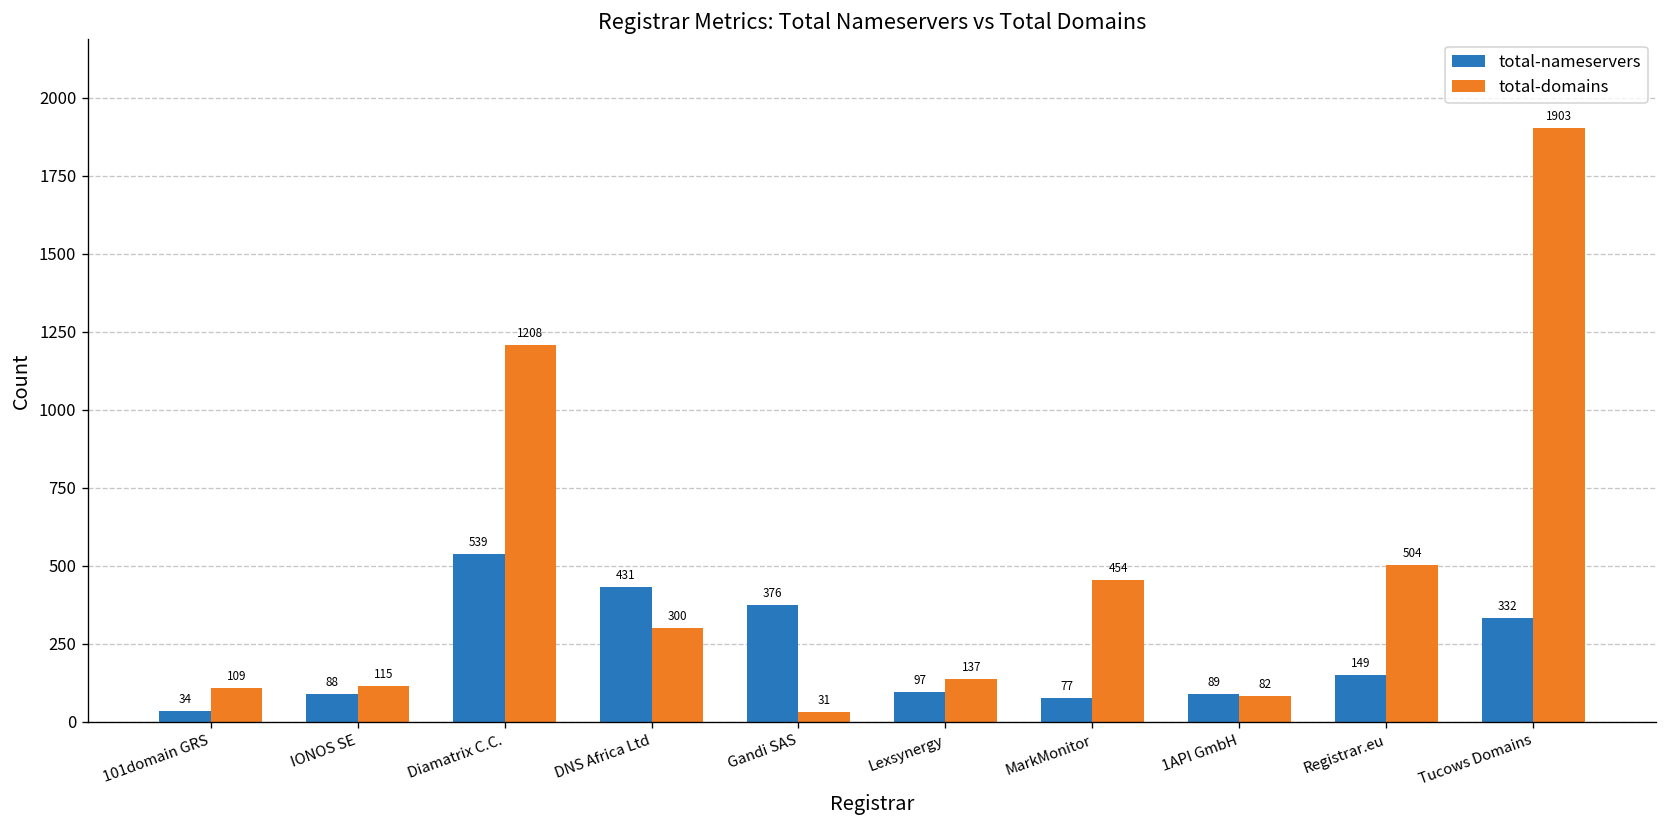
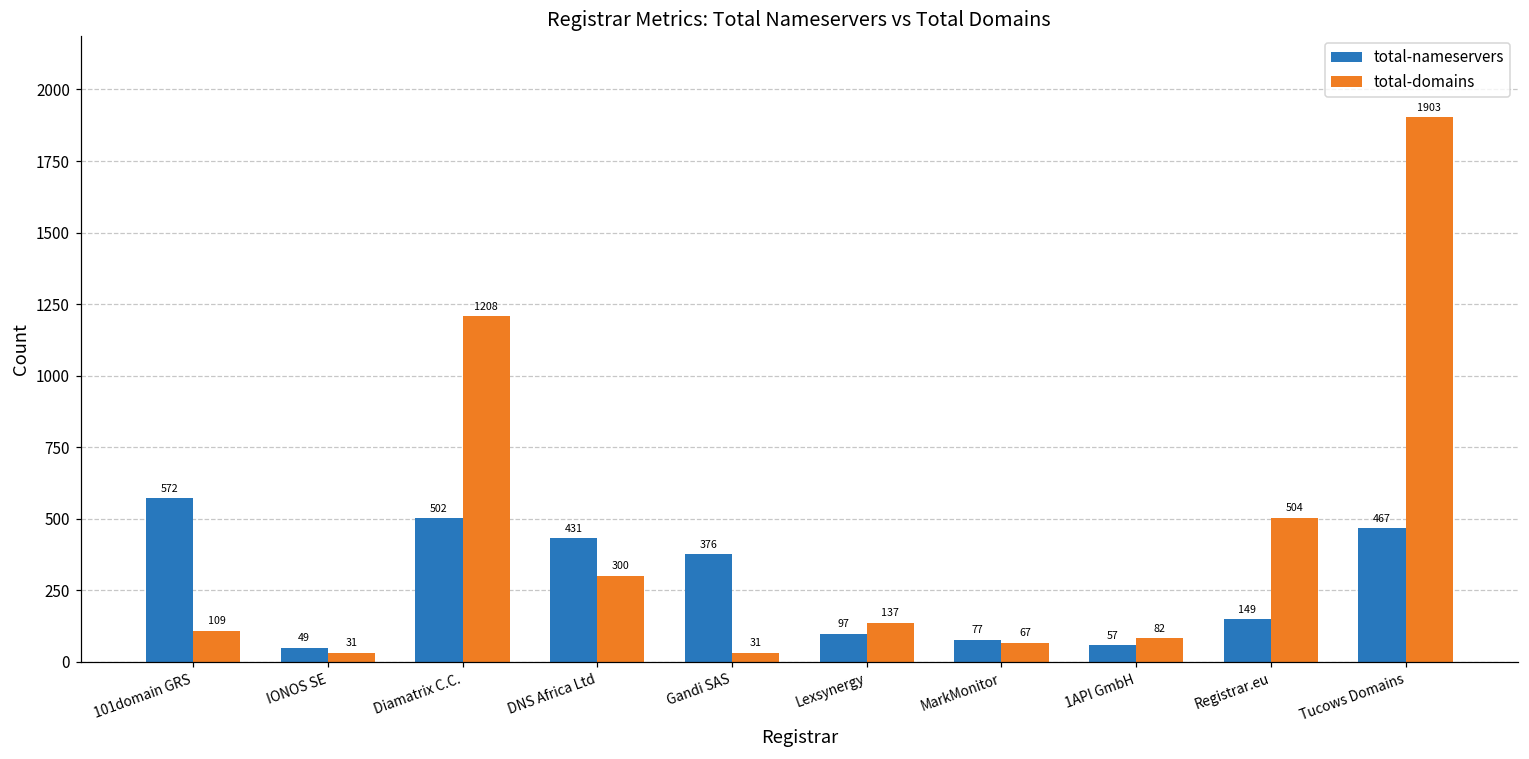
  {
    "total-nameservers": {
-     "101domain GRS": 34,
-     "IONOS SE": 88,
-     "Diamatrix C.C.": 539,
+     "101domain GRS": 572,
+     "IONOS SE": 49,
+     "Diamatrix C.C.": 502,
      "DNS Africa Ltd": 431,
      "Gandi SAS": 376,
      "Lexsynergy": 97,
      "MarkMonitor": 77,
-     "1API GmbH": 89,
+     "1API GmbH": 57,
      "Registrar.eu": 149,
-     "Tucows Domains": 332
+     "Tucows Domains": 467
    },
    "total-domains": {
      "101domain GRS": 109,
-     "IONOS SE": 115,
+     "IONOS SE": 31,
      "Diamatrix C.C.": 1208,
      "DNS Africa Ltd": 300,
      "Gandi SAS": 31,
      "Lexsynergy": 137,
-     "MarkMonitor": 454,
+     "MarkMonitor": 67,
      "1API GmbH": 82,
      "Registrar.eu": 504,
      "Tucows Domains": 1903
    }
  }
